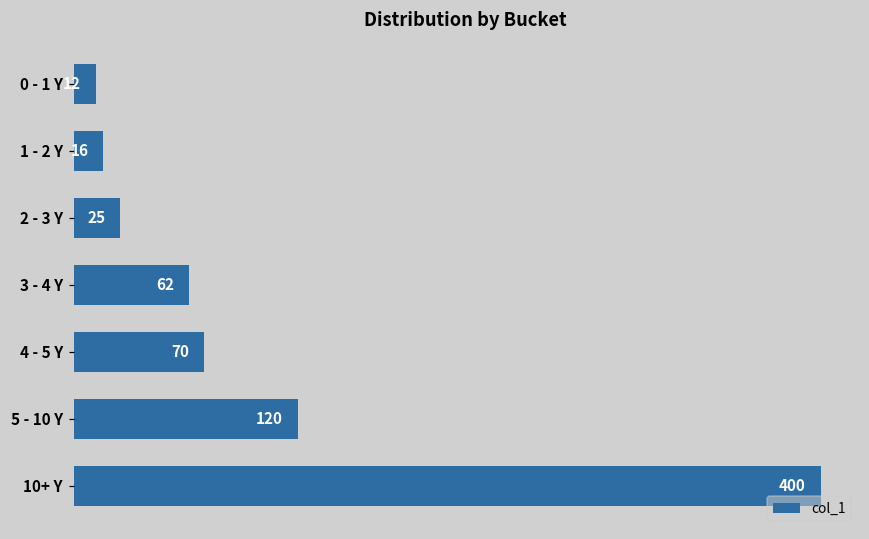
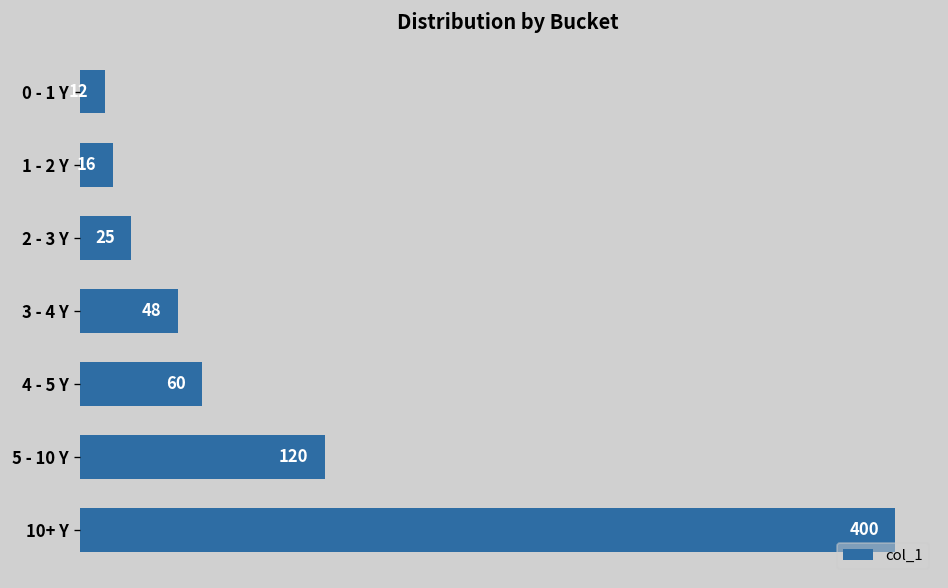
  {
    "1 - 2 Y": 16,
    "2 - 3 Y": 25,
-   "3 - 4 Y": 62,
-   "4 - 5 Y": 70,
+   "3 - 4 Y": 48,
+   "4 - 5 Y": 60,
    "5 - 10 Y": 120,
    "10+ Y": 400
  }
